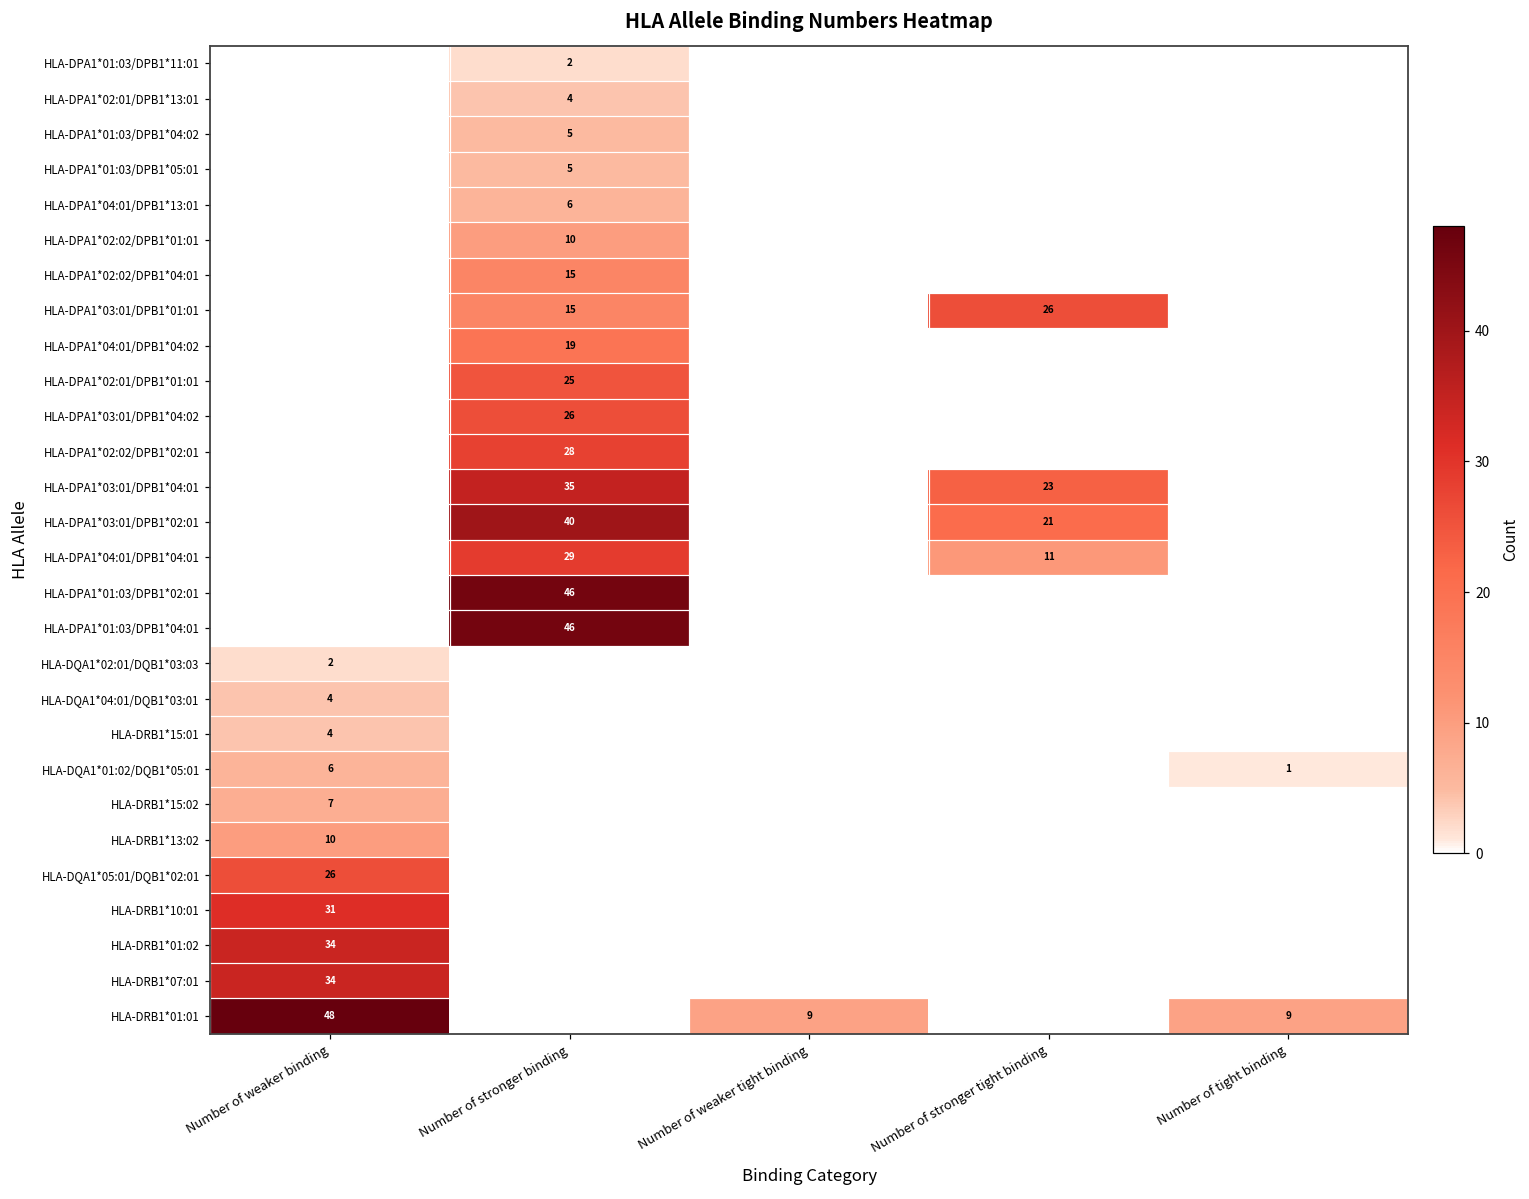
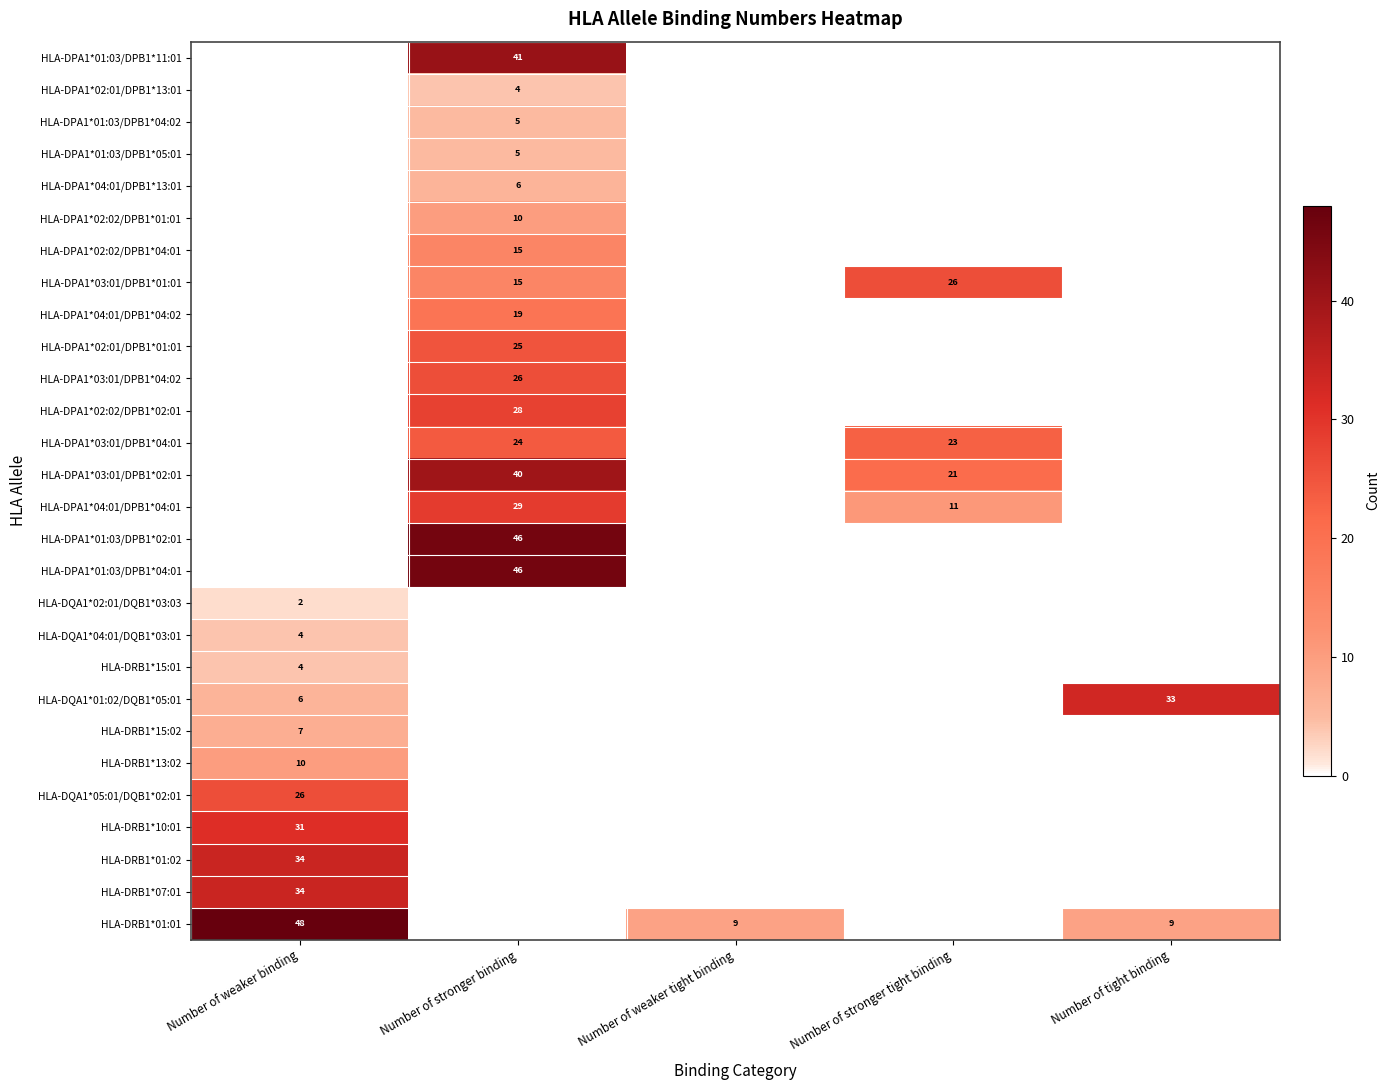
  {
    "HLA-DPA1*01:03/DPB1*11:01": {
-     "Number of stronger binding": 2
+     "Number of stronger binding": 41
    },
    "HLA-DPA1*02:01/DPB1*13:01": {
      "Number of stronger binding": 4
    },
    "HLA-DPA1*01:03/DPB1*04:02": {
      "Number of stronger binding": 5
    },
    "HLA-DPA1*01:03/DPB1*05:01": {
      "Number of stronger binding": 5
    },
    "HLA-DPA1*04:01/DPB1*13:01": {
      "Number of stronger binding": 6
    },
    "HLA-DPA1*02:02/DPB1*01:01": {
      "Number of stronger binding": 10
    },
    "HLA-DPA1*02:02/DPB1*04:01": {
      "Number of stronger binding": 15
    },
    "HLA-DPA1*03:01/DPB1*01:01": {
      "Number of stronger binding": 15,
      "Number of stronger tight binding": 26
    },
    "HLA-DPA1*04:01/DPB1*04:02": {
      "Number of stronger binding": 19
    },
    "HLA-DPA1*02:01/DPB1*01:01": {
      "Number of stronger binding": 25
    },
    "HLA-DPA1*03:01/DPB1*04:02": {
      "Number of stronger binding": 26
    },
    "HLA-DPA1*02:02/DPB1*02:01": {
      "Number of stronger binding": 28
    },
    "HLA-DPA1*03:01/DPB1*04:01": {
-     "Number of stronger binding": 35,
+     "Number of stronger binding": 24,
      "Number of stronger tight binding": 23
    },
    "HLA-DPA1*03:01/DPB1*02:01": {
      "Number of stronger binding": 40,
      "Number of stronger tight binding": 21
    },
    "HLA-DPA1*04:01/DPB1*04:01": {
      "Number of stronger binding": 29,
      "Number of stronger tight binding": 11
    },
    "HLA-DPA1*01:03/DPB1*02:01": {
      "Number of stronger binding": 46
    },
    "HLA-DPA1*01:03/DPB1*04:01": {
      "Number of stronger binding": 46
    },
    "HLA-DQA1*02:01/DQB1*03:03": {
      "Number of weaker binding": 2
    },
    "HLA-DQA1*04:01/DQB1*03:01": {
      "Number of weaker binding": 4
    },
    "HLA-DRB1*15:01": {
      "Number of weaker binding": 4
    },
    "HLA-DQA1*01:02/DQB1*05:01": {
      "Number of weaker binding": 6,
-     "Number of tight binding": 1
+     "Number of tight binding": 33
    },
    "HLA-DRB1*15:02": {
      "Number of weaker binding": 7
    },
    "HLA-DRB1*13:02": {
      "Number of weaker binding": 10
    },
    "HLA-DQA1*05:01/DQB1*02:01": {
      "Number of weaker binding": 26
    },
    "HLA-DRB1*10:01": {
      "Number of weaker binding": 31
    },
    "HLA-DRB1*01:02": {
      "Number of weaker binding": 34
    },
    "HLA-DRB1*07:01": {
      "Number of weaker binding": 34
    },
    "HLA-DRB1*01:01": {
      "Number of weaker binding": 48,
      "Number of weaker tight binding": 9,
      "Number of tight binding": 9
    }
  }
